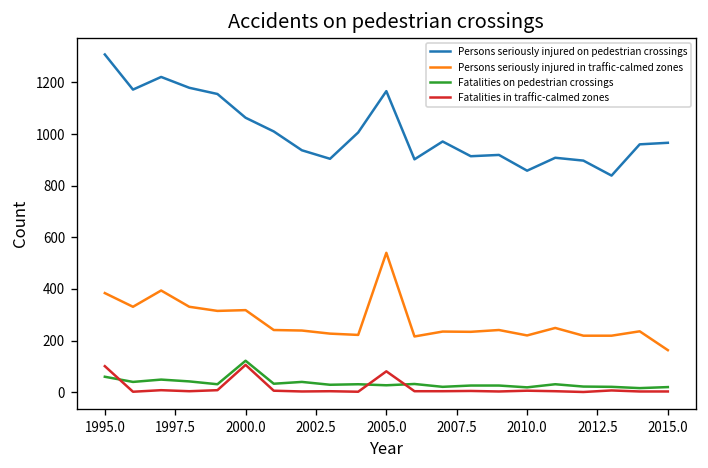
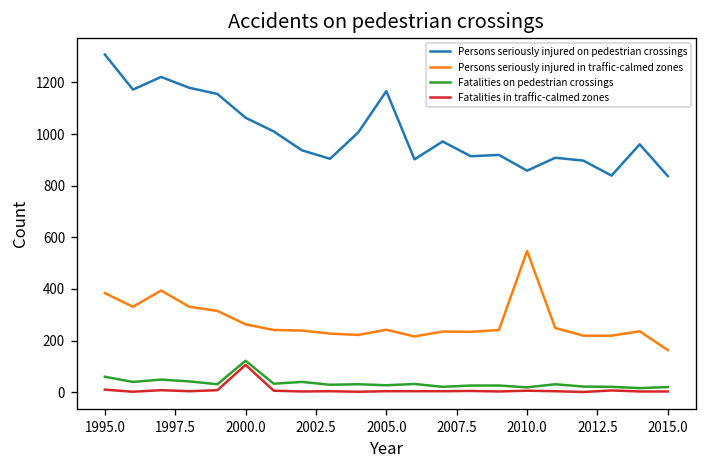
  {
    "Persons seriously injured on pedestrian crossings": {
      "1995.0": 1310,
      "2000.0": 1060,
      "2005.0": 1170,
      "2010.0": 860,
-     "2015.0": 970
+     "2015.0": 840
    },
    "Persons seriously injured in traffic-calmed zones": {
      "1995.0": 380,
-     "2000.0": 320,
-     "2005.0": 540,
-     "2010.0": 220,
+     "2000.0": 260,
+     "2005.0": 240,
+     "2010.0": 550,
      "2015.0": 160
    },
    "Fatalities on pedestrian crossings": {
      "1995.0": 60,
      "2000.0": 120,
      "2005.0": 30,
      "2010.0": 20,
      "2015.0": 20
    },
    "Fatalities in traffic-calmed zones": {
-     "1995.0": 100,
+     "1995.0": 10,
      "2000.0": 110,
-     "2005.0": 80,
+     "2005.0": 0,
      "2010.0": 10,
      "2015.0": 0
    }
  }
